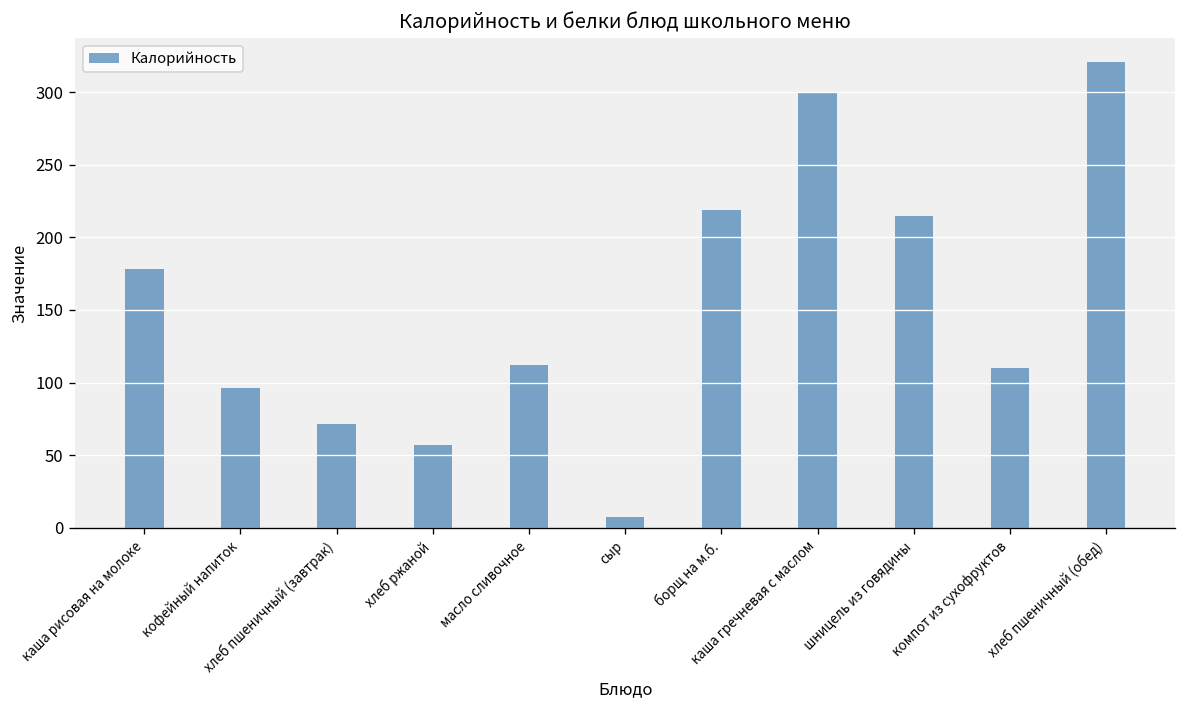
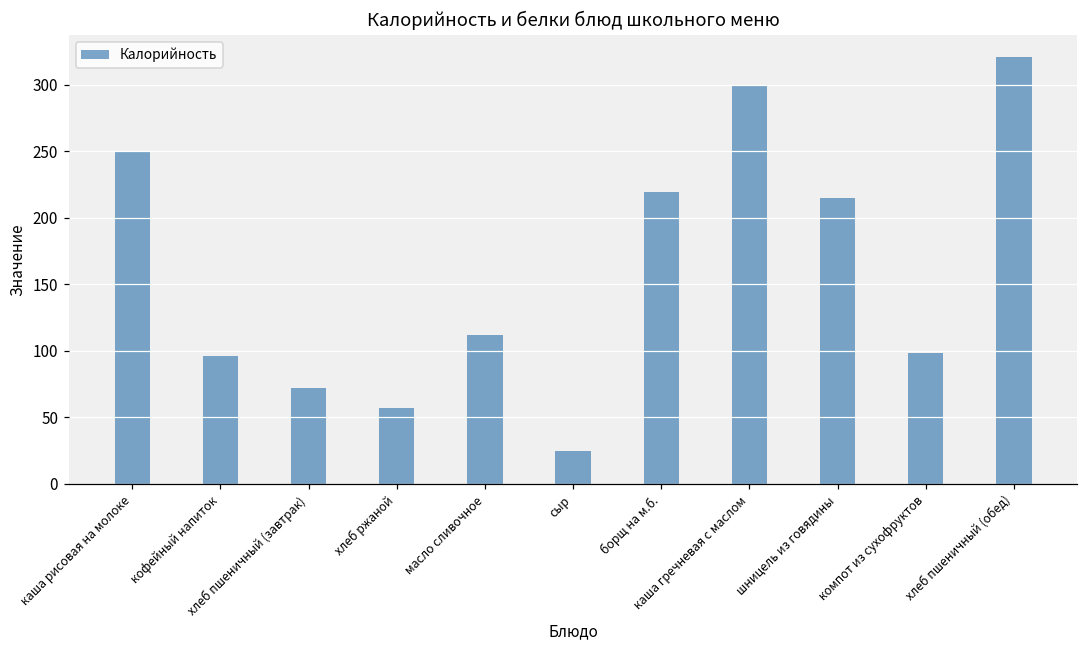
  {
-   "каша рисовая на молоке": 178,
+   "каша рисовая на молоке": 249,
    "кофейный напиток": 96,
    "хлеб пшеничный (завтрак)": 72,
    "хлеб ржаной": 57,
    "масло сливочное": 112,
-   "сыр": 7,
+   "сыр": 24,
    "борщ на м.б.": 219,
    "каша гречневая с маслом": 299,
    "шницель из говядины": 215,
-   "компот из сухофруктов": 110,
+   "компот из сухофруктов": 98,
    "хлеб пшеничный (обед)": 321
  }
